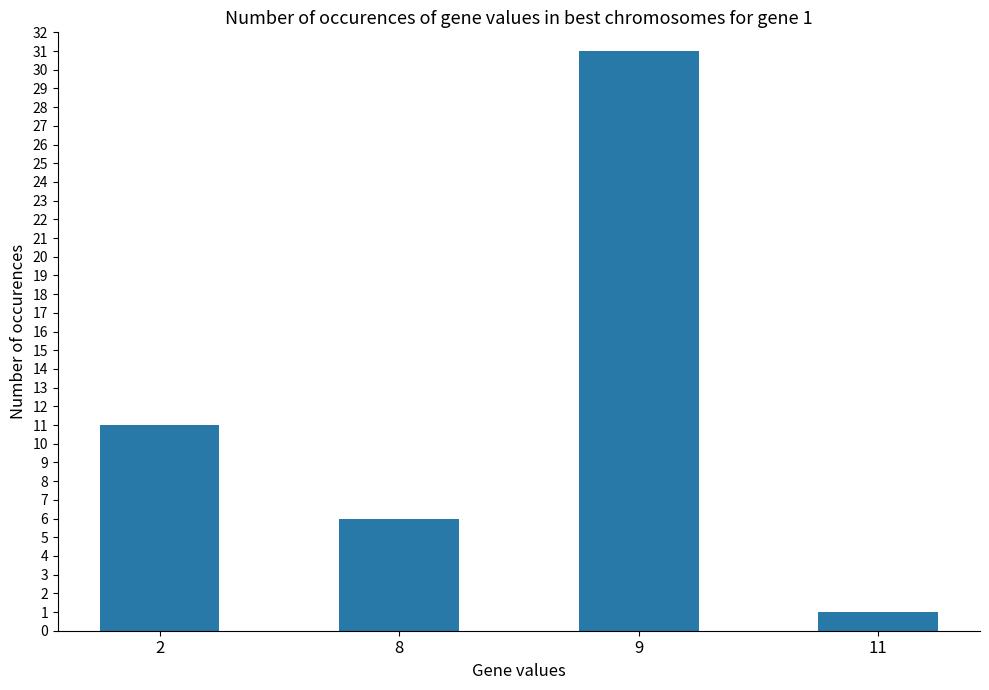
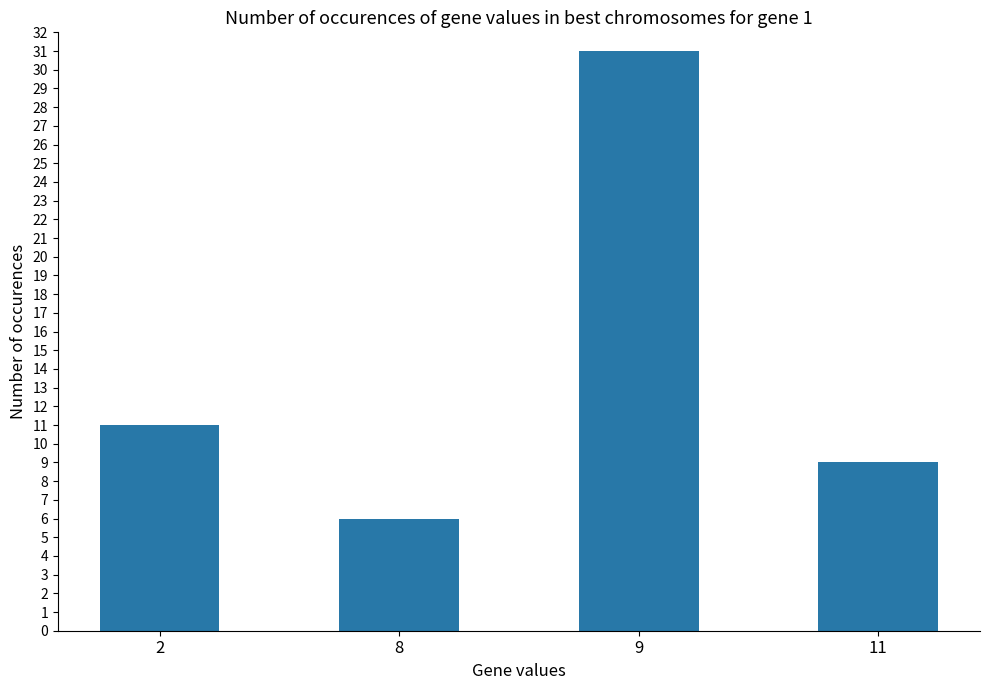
  {
    "2": 11,
    "8": 6,
    "9": 31,
-   "11": 1
+   "11": 9
  }
